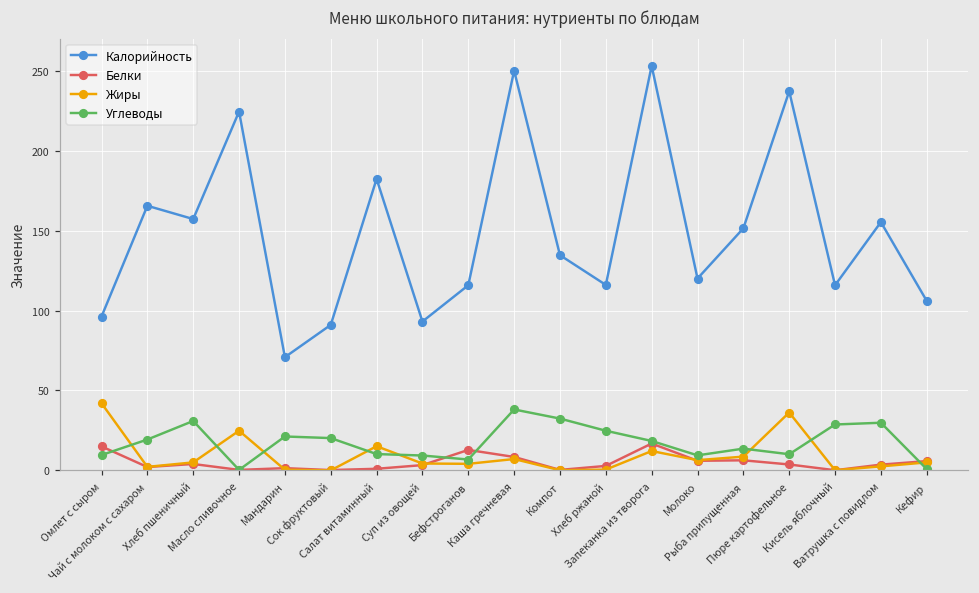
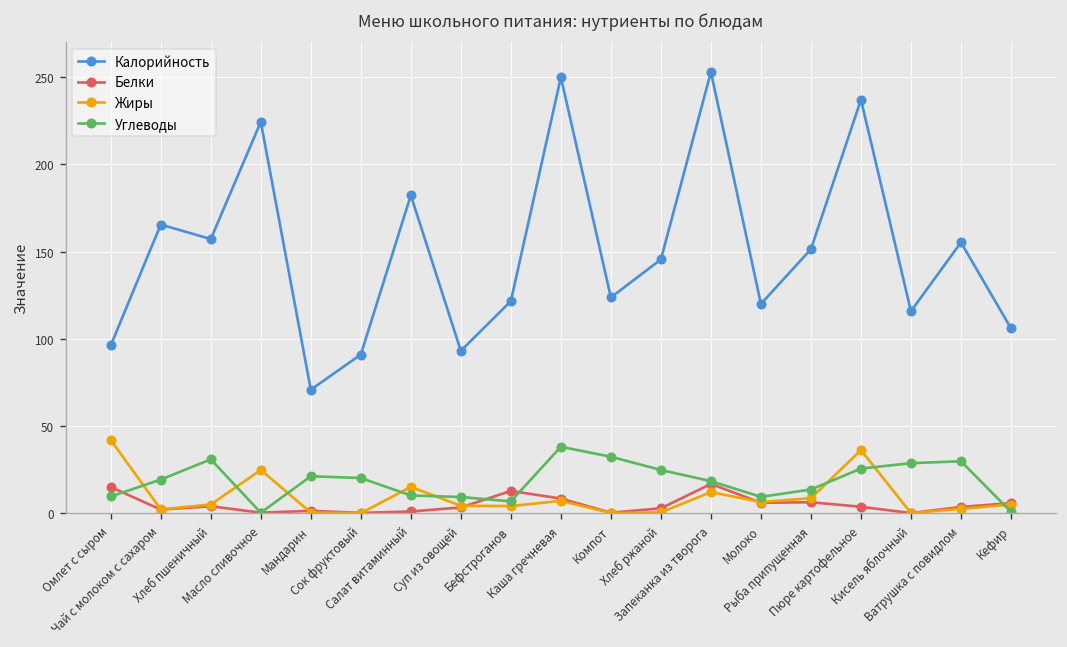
  {
    "Калорийность": {
      "Омлет с сыром": 96,
      "Чай с молоком с сахаром": 166,
      "Хлеб пшеничный": 157,
      "Масло сливочное": 224,
      "Мандарин": 71,
      "Сок фруктовый": 91,
      "Салат витаминный": 182,
      "Суп из овощей": 93,
-     "Бефстроганов": 116,
+     "Бефстроганов": 122,
      "Каша гречневая": 250,
-     "Компот": 135,
-     "Хлеб ржаной": 116,
+     "Компот": 124,
+     "Хлеб ржаной": 146,
      "Запеканка из творога": 253,
      "Молоко": 120,
      "Рыба припущенная": 151,
      "Пюре картофельное": 237,
      "Кисель яблочный": 116,
      "Ватрушка с повидлом": 155,
      "Кефир": 106
    },
    "Белки": {
      "Омлет с сыром": 15,
      "Салат витаминный": 1,
      "Бефстроганов": 13,
      "Хлеб ржаной": 3,
      "Рыба припущенная": 6,
      "Пюре картофельное": 4
    },
    "Жиры": {
      "Омлет с сыром": 42,
      "Масло сливочное": 25,
      "Салат витаминный": 15,
      "Бефстроганов": 4,
      "Хлеб ржаной": 1,
      "Запеканка из творога": 12,
      "Рыба припущенная": 9,
      "Пюре картофельное": 36
    },
    "Углеводы": {
      "Омлет с сыром": 10,
      "Чай с молоком с сахаром": 19,
      "Хлеб пшеничный": 31,
      "Мандарин": 21,
      "Сок фруктовый": 20,
      "Салат витаминный": 10,
      "Суп из овощей": 9,
      "Бефстроганов": 7,
      "Каша гречневая": 38,
      "Компот": 32,
      "Хлеб ржаной": 25,
      "Молоко": 9,
      "Рыба припущенная": 14,
-     "Пюре картофельное": 10,
+     "Пюре картофельное": 26,
      "Кисель яблочный": 29,
      "Ватрушка с повидлом": 30,
      "Кефир": 1
    }
  }
